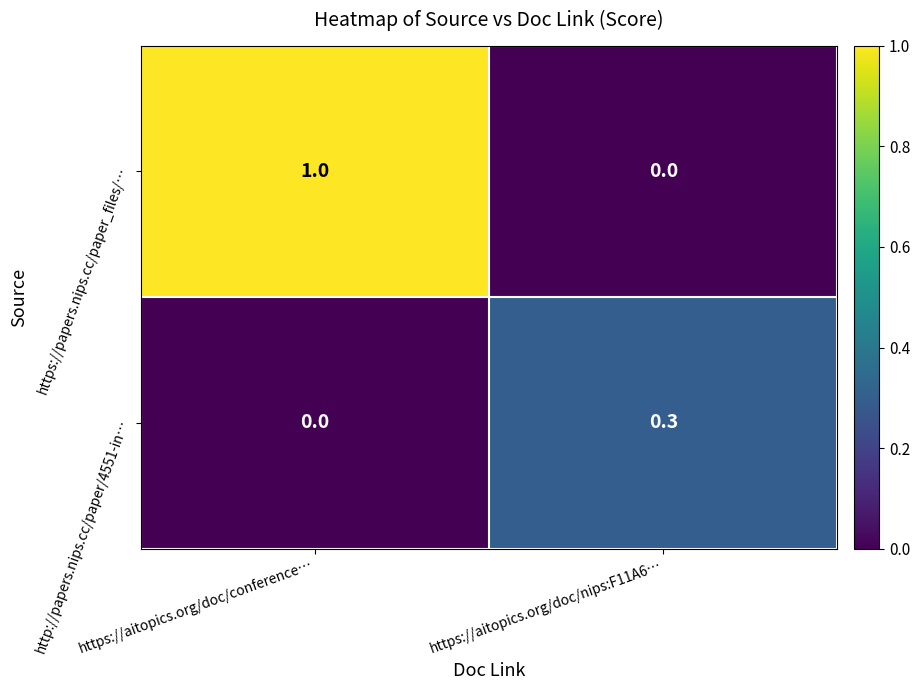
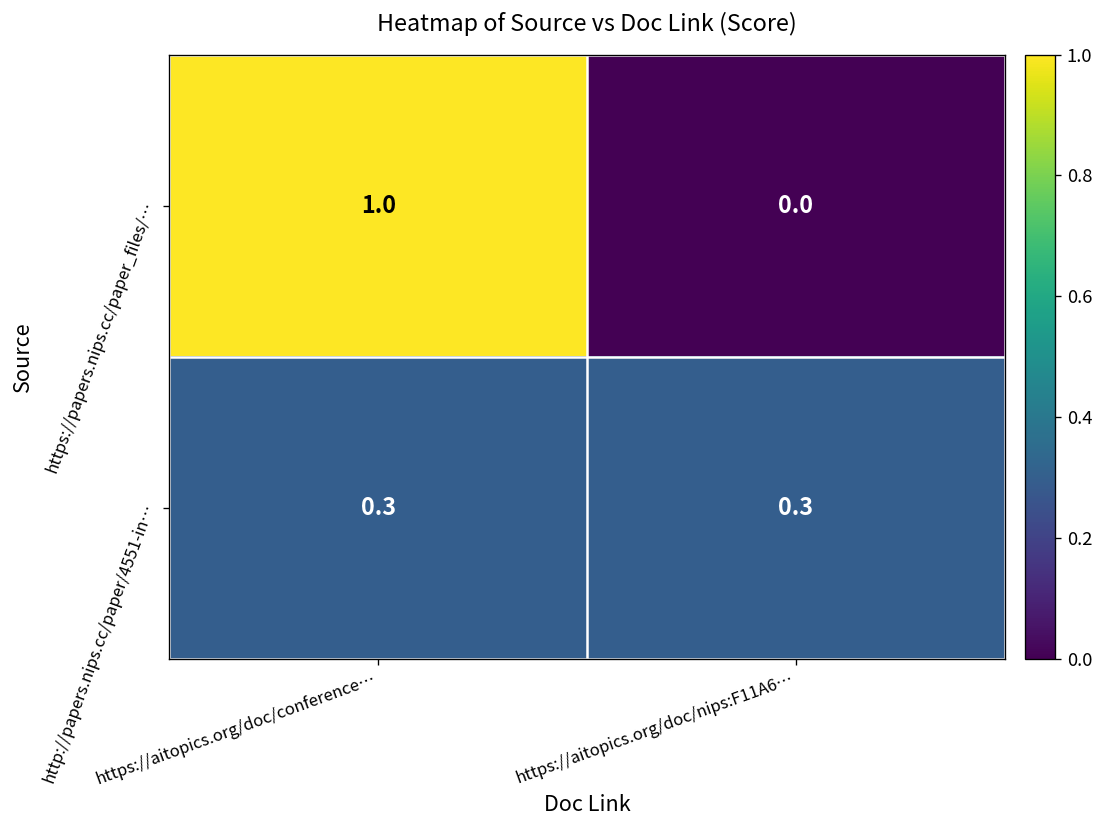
  {
    "https://papers.nips.cc/paper_files/…": {
      "https://aitopics.org/doc/conference…": 1.0,
      "https://aitopics.org/doc/nips:F11A6…": 0.0
    },
    "http://papers.nips.cc/paper/4551-in…": {
-     "https://aitopics.org/doc/conference…": 0.0,
+     "https://aitopics.org/doc/conference…": 0.3,
      "https://aitopics.org/doc/nips:F11A6…": 0.3
    }
  }
